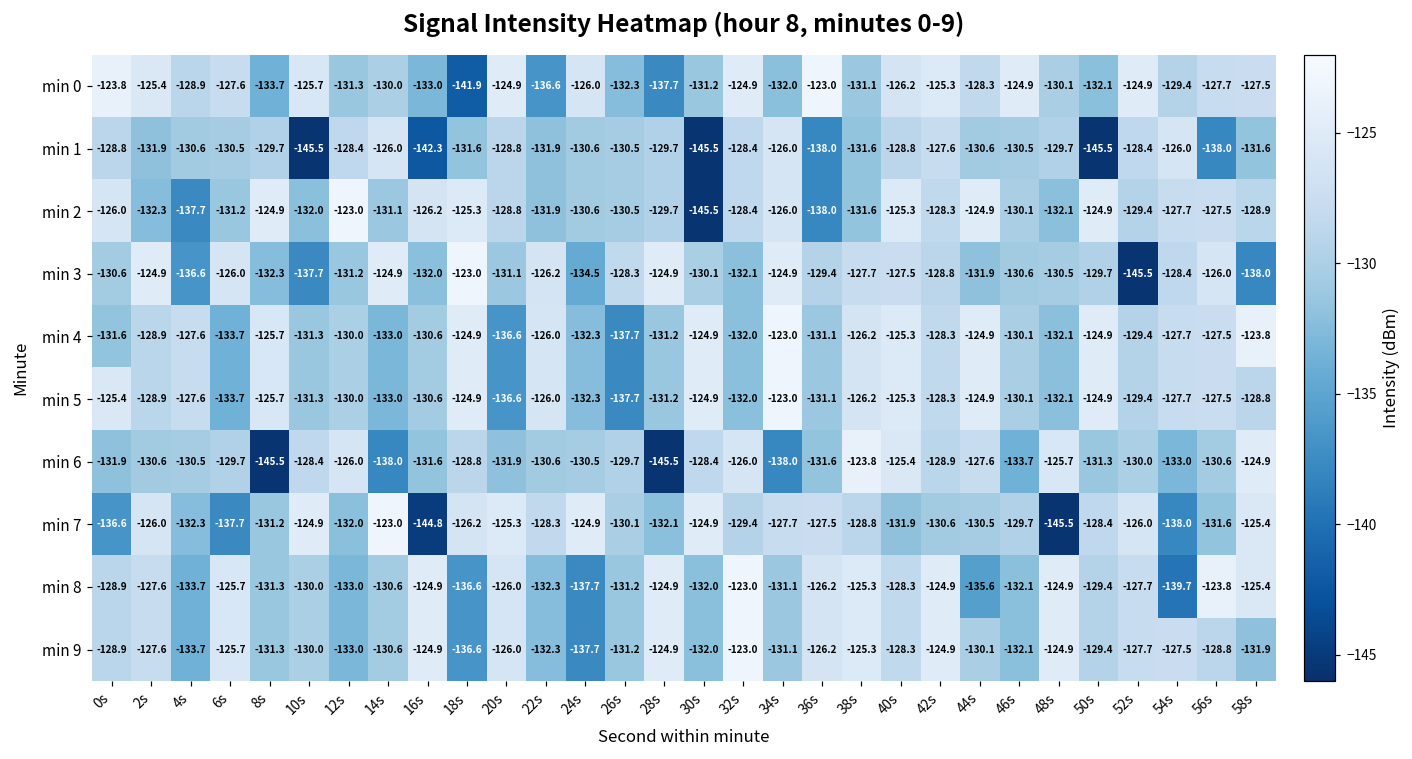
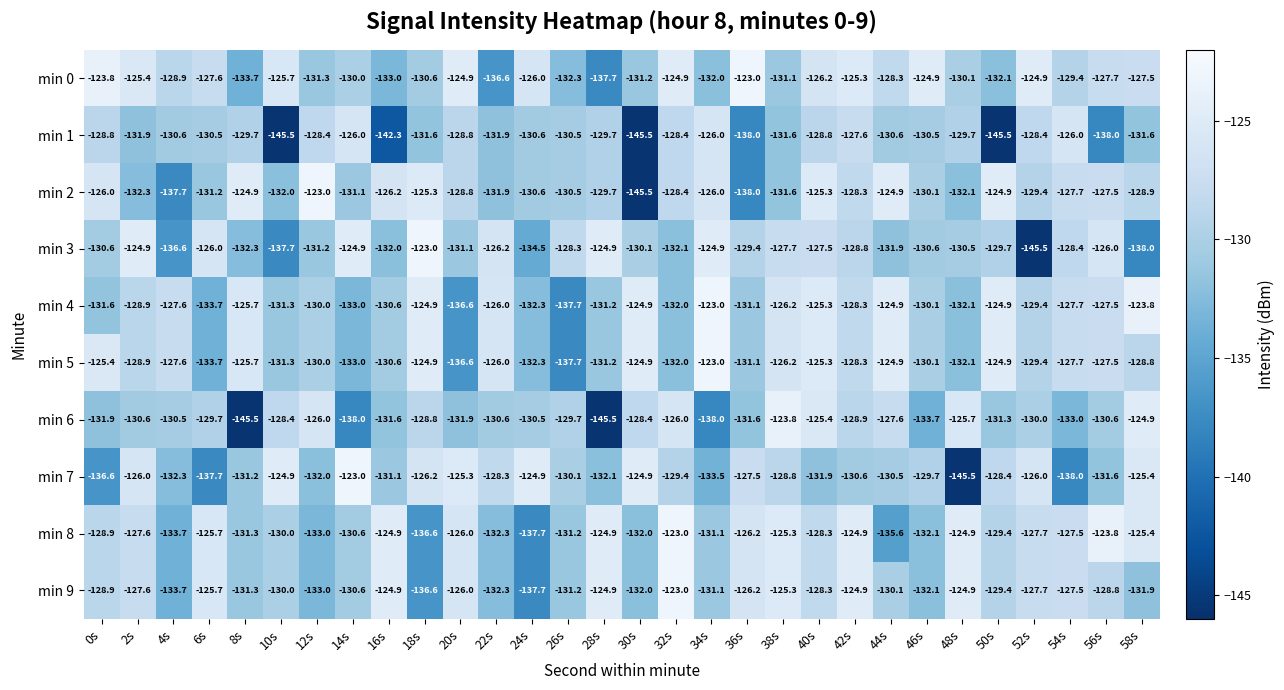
  {
    "min 0": {
      "0s": -123.8,
      "2s": -125.4,
      "4s": -128.9,
      "6s": -127.6,
      "8s": -133.7,
      "10s": -125.7,
      "12s": -131.3,
      "14s": -130.0,
      "16s": -133.0,
-     "18s": -141.9,
+     "18s": -130.6,
      "20s": -124.9,
      "22s": -136.6,
      "24s": -126.0,
      "26s": -132.3,
      "28s": -137.7,
      "30s": -131.2,
      "32s": -124.9,
      "34s": -132.0,
      "36s": -123.0,
      "38s": -131.1,
      "40s": -126.2,
      "42s": -125.3,
      "44s": -128.3,
      "46s": -124.9,
      "48s": -130.1,
      "50s": -132.1,
      "52s": -124.9,
      "54s": -129.4,
      "56s": -127.7,
      "58s": -127.5
    },
    "min 7": {
      "0s": -136.6,
      "2s": -126.0,
      "4s": -132.3,
      "6s": -137.7,
      "8s": -131.2,
      "10s": -124.9,
      "12s": -132.0,
      "14s": -123.0,
-     "16s": -144.8,
+     "16s": -131.1,
      "18s": -126.2,
      "20s": -125.3,
      "22s": -128.3,
      "24s": -124.9,
      "26s": -130.1,
      "28s": -132.1,
      "30s": -124.9,
      "32s": -129.4,
-     "34s": -127.7,
+     "34s": -133.5,
      "36s": -127.5,
      "38s": -128.8,
      "40s": -131.9,
      "42s": -130.6,
      "44s": -130.5,
      "46s": -129.7,
      "48s": -145.5,
      "50s": -128.4,
      "52s": -126.0,
      "54s": -138.0,
      "56s": -131.6,
      "58s": -125.4
    },
    "min 8": {
      "0s": -128.9,
      "2s": -127.6,
      "4s": -133.7,
      "6s": -125.7,
      "8s": -131.3,
      "10s": -130.0,
      "12s": -133.0,
      "14s": -130.6,
      "16s": -124.9,
      "18s": -136.6,
      "20s": -126.0,
      "22s": -132.3,
      "24s": -137.7,
      "26s": -131.2,
      "28s": -124.9,
      "30s": -132.0,
      "32s": -123.0,
      "34s": -131.1,
      "36s": -126.2,
      "38s": -125.3,
      "40s": -128.3,
      "42s": -124.9,
      "44s": -135.6,
      "46s": -132.1,
      "48s": -124.9,
      "50s": -129.4,
      "52s": -127.7,
-     "54s": -139.7,
+     "54s": -127.5,
      "56s": -123.8,
      "58s": -125.4
    }
  }
